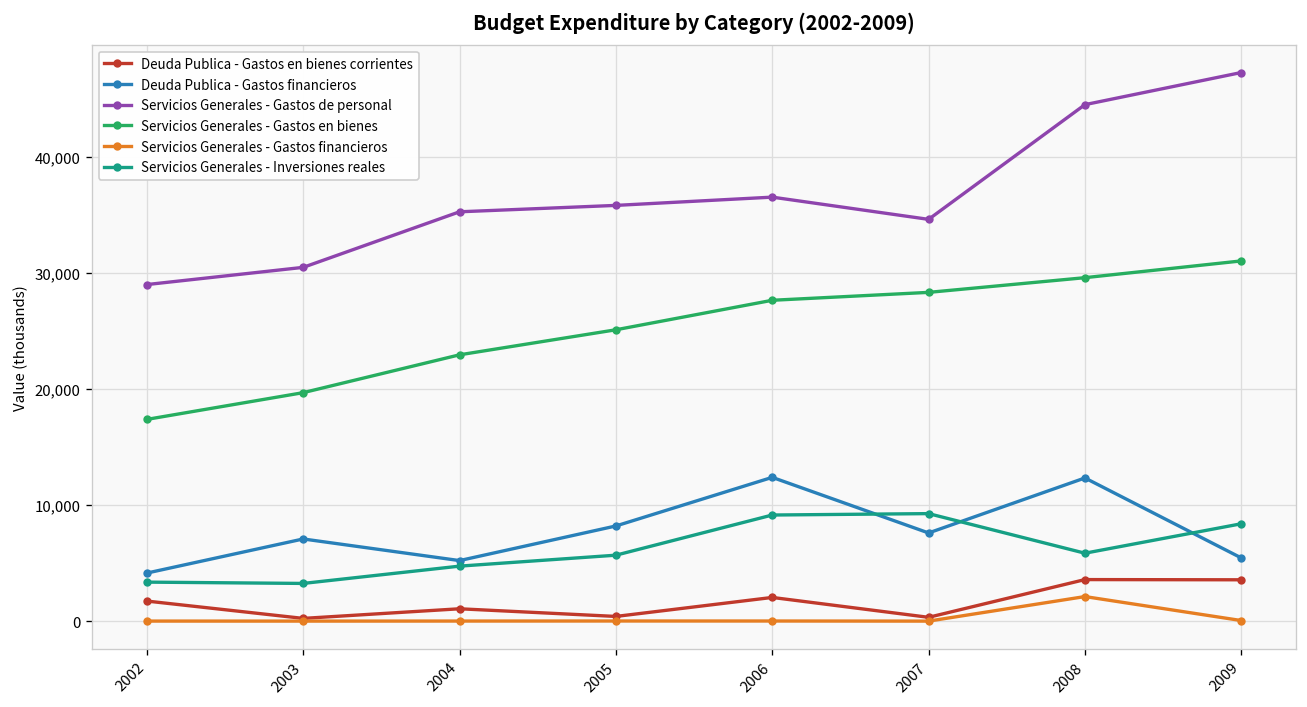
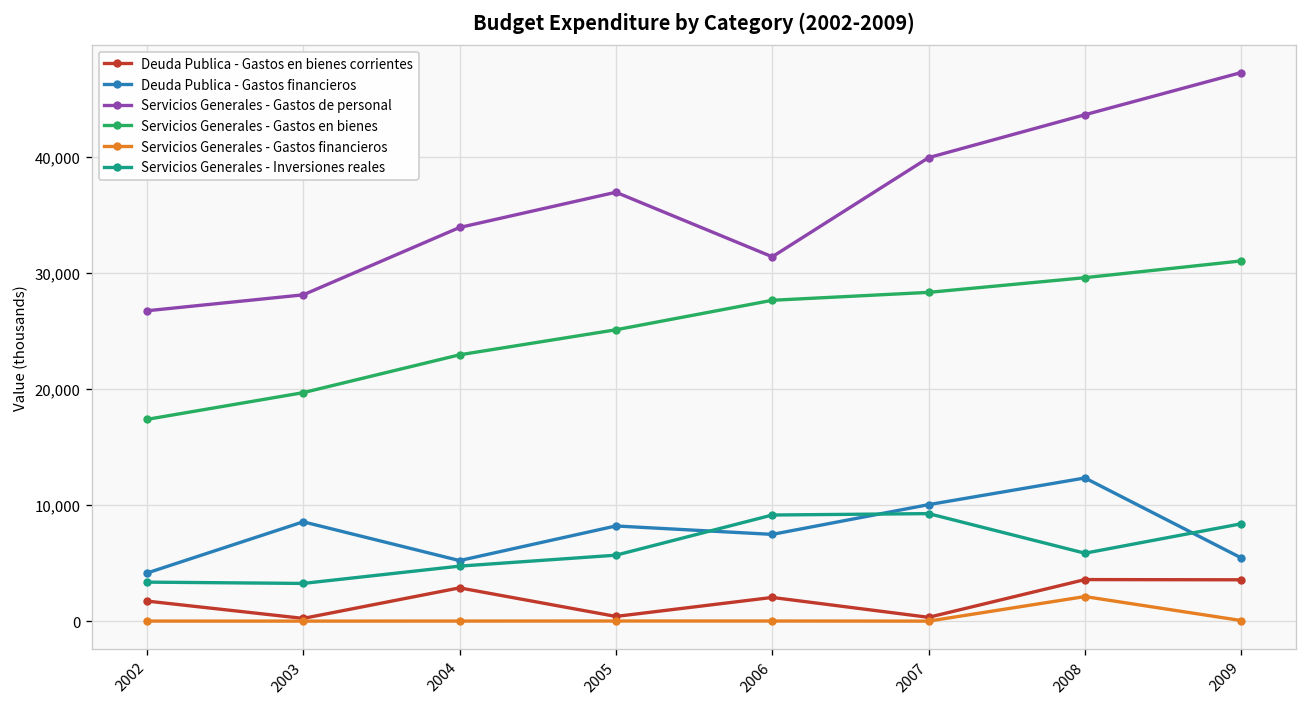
  {
    "Deuda Publica - Gastos en bienes corrientes": {
      "2002": "2,000",
-     "2004": "1,000",
+     "2004": "3,000",
      "2005": "0",
      "2006": "2,000",
      "2007": "0",
      "2008": "4,000",
      "2009": "4,000"
    },
    "Deuda Publica - Gastos financieros": {
      "2002": "4,000",
-     "2003": "7,000",
+     "2003": "9,000",
      "2004": "5,000",
      "2005": "8,000",
-     "2006": "12,000",
-     "2007": "8,000",
+     "2006": "7,000",
+     "2007": "10,000",
      "2008": "12,000",
      "2009": "5,000"
    },
    "Servicios Generales - Gastos de personal": {
-     "2002": "29,000",
-     "2003": "30,000",
-     "2004": "35,000",
-     "2005": "36,000",
-     "2006": "37,000",
-     "2007": "35,000",
-     "2008": "44,500",
+     "2002": "27,000",
+     "2003": "28,000",
+     "2004": "34,000",
+     "2005": "37,000",
+     "2006": "31,000",
+     "2007": "40,000",
+     "2008": "43,600",
      "2009": "47,000"
    },
    "Servicios Generales - Gastos financieros": {
      "2002": "0",
      "2004": "0",
      "2005": "0",
      "2006": "0",
      "2007": "0",
      "2008": "2,000",
      "2009": "0"
    }
  }
